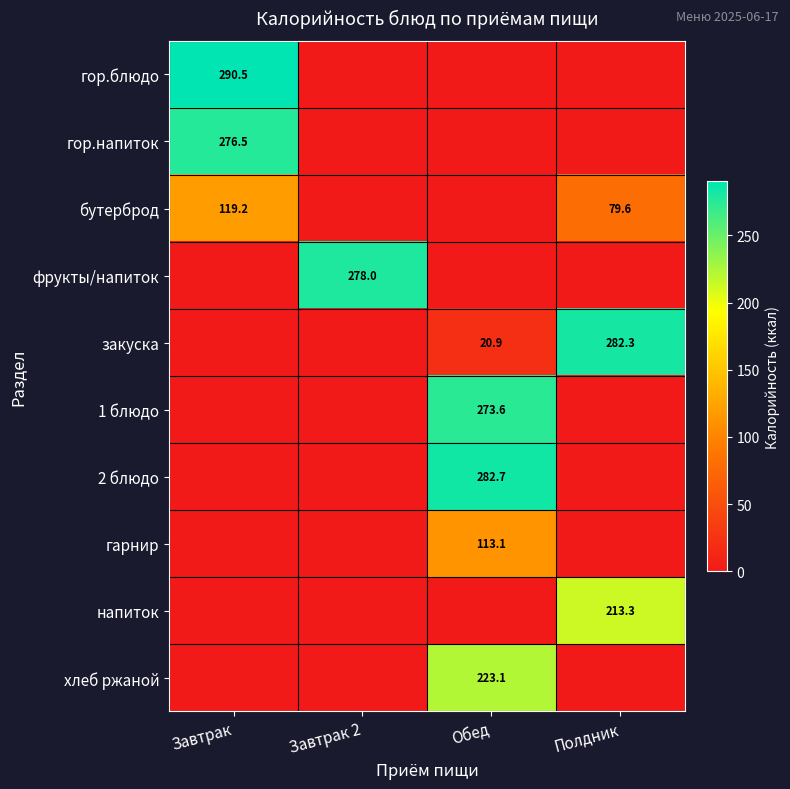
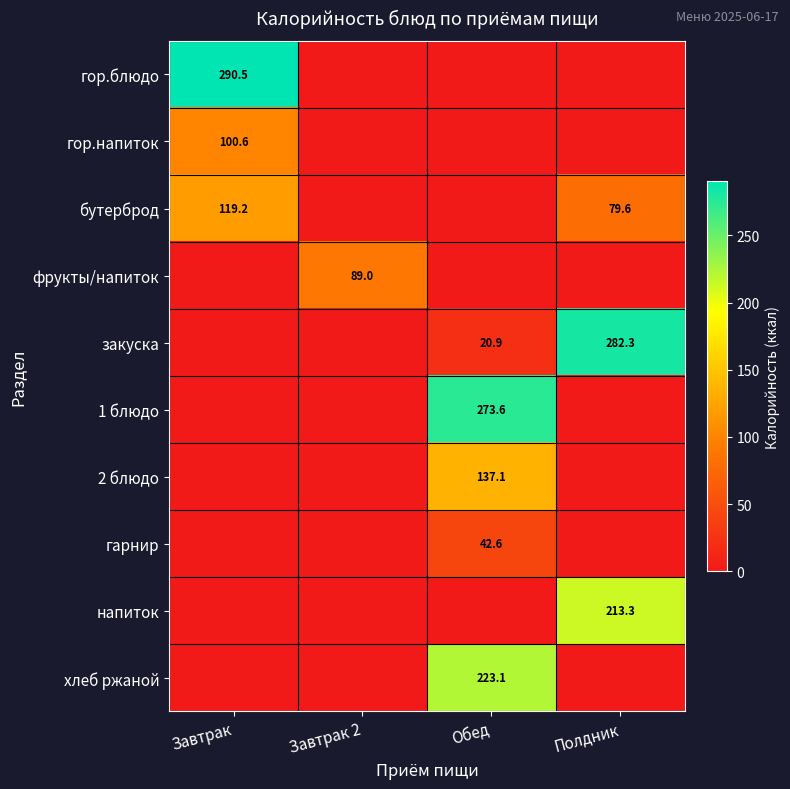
  {
    "гор.блюдо": {
      "Завтрак": 290.5
    },
    "гор.напиток": {
-     "Завтрак": 276.5
+     "Завтрак": 100.6
    },
    "бутерброд": {
      "Завтрак": 119.2,
      "Полдник": 79.6
    },
    "фрукты/напиток": {
-     "Завтрак 2": 278.0
+     "Завтрак 2": 89.0
    },
    "закуска": {
      "Обед": 20.9,
      "Полдник": 282.3
    },
    "1 блюдо": {
      "Обед": 273.6
    },
    "2 блюдо": {
-     "Обед": 282.7
+     "Обед": 137.1
    },
    "гарнир": {
-     "Обед": 113.1
+     "Обед": 42.6
    },
    "напиток": {
      "Полдник": 213.3
    },
    "хлеб ржаной": {
      "Обед": 223.1
    }
  }
